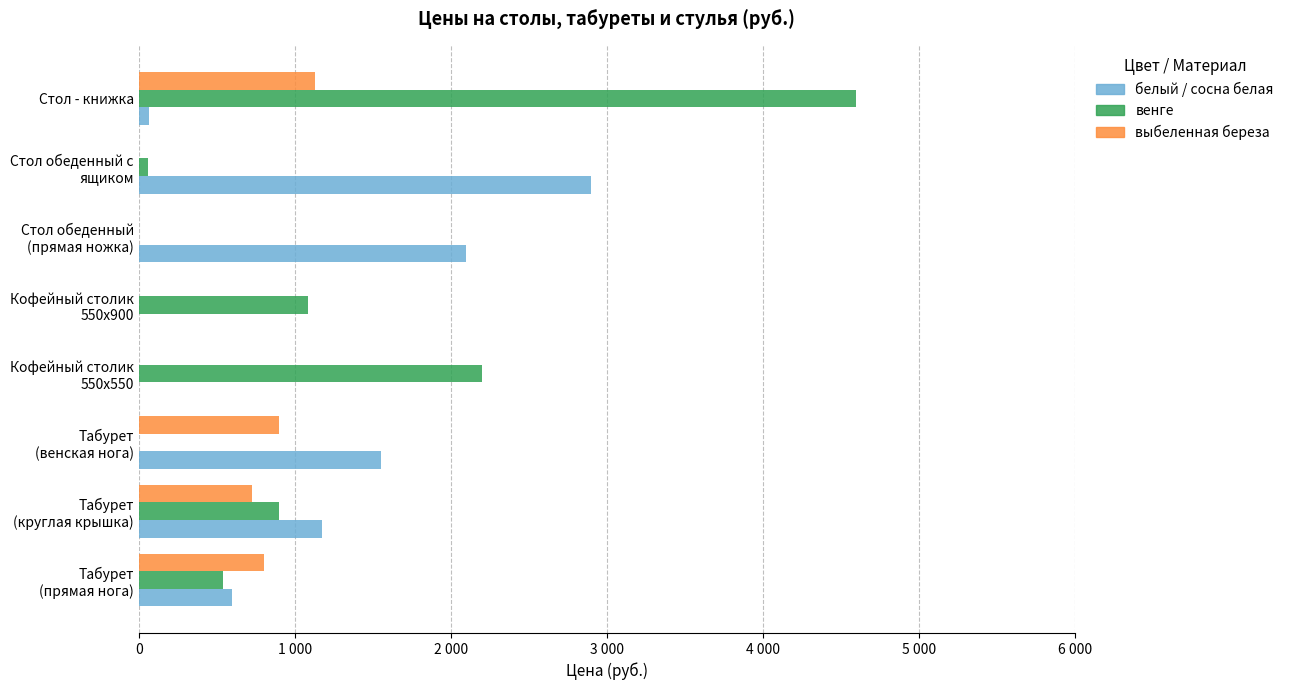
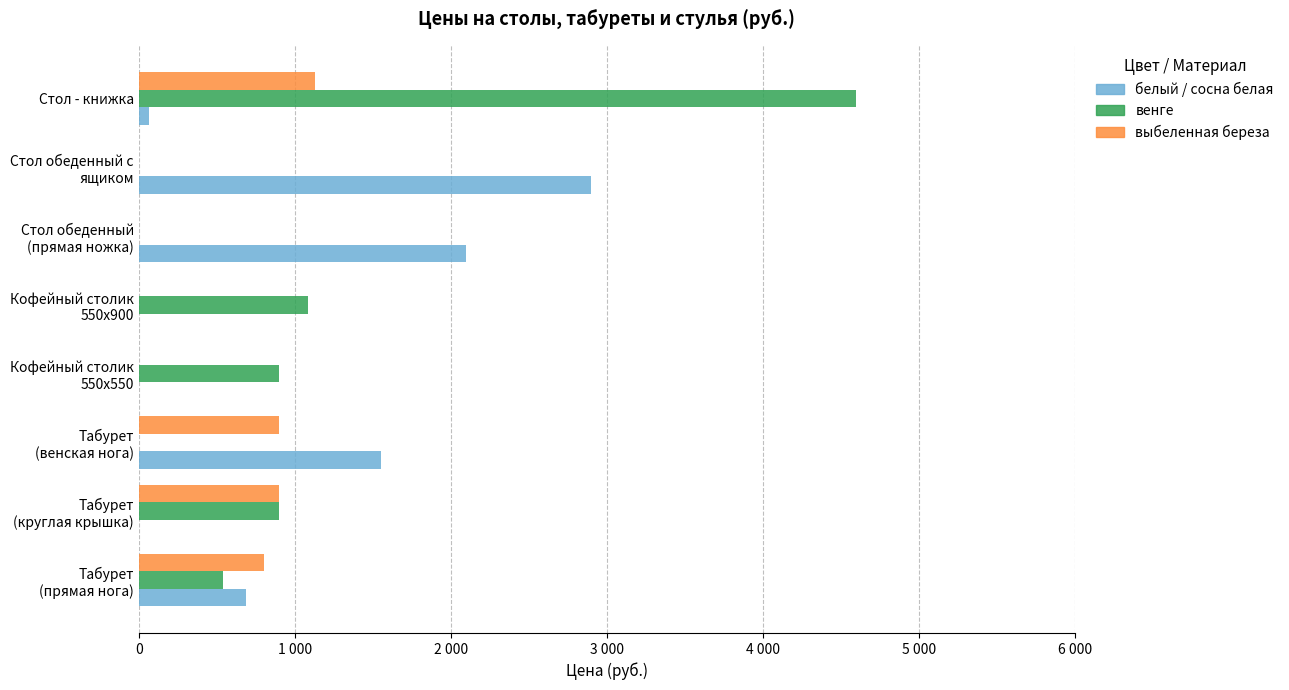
  {
    "белый / сосна белая": {
      "Стол - книжка": 70,
      "Стол обеденный с ящиком": 2900,
      "Стол обеденный (прямая ножка)": 2100,
      "Кофейный столик 550x900": 0,
      "Кофейный столик 550x550": 0,
      "Табурет (венская нога)": 1550,
-     "Табурет (круглая крышка)": 1170,
-     "Табурет (прямая нога)": 600
+     "Табурет (круглая крышка)": 0,
+     "Табурет (прямая нога)": 690
    },
    "венге": {
      "Стол - книжка": 4600,
-     "Стол обеденный с ящиком": 60,
+     "Стол обеденный с ящиком": 0,
      "Стол обеденный (прямая ножка)": 0,
      "Кофейный столик 550x900": 1090,
-     "Кофейный столик 550x550": 2200,
+     "Кофейный столик 550x550": 900,
      "Табурет (венская нога)": 0,
      "Табурет (круглая крышка)": 900,
      "Табурет (прямая нога)": 540
    },
    "выбеленная береза": {
      "Стол - книжка": 1130,
      "Стол обеденный с ящиком": 0,
      "Стол обеденный (прямая ножка)": 0,
      "Кофейный столик 550x900": 0,
      "Кофейный столик 550x550": 0,
      "Табурет (венская нога)": 900,
-     "Табурет (круглая крышка)": 730,
+     "Табурет (круглая крышка)": 900,
      "Табурет (прямая нога)": 800
    }
  }
